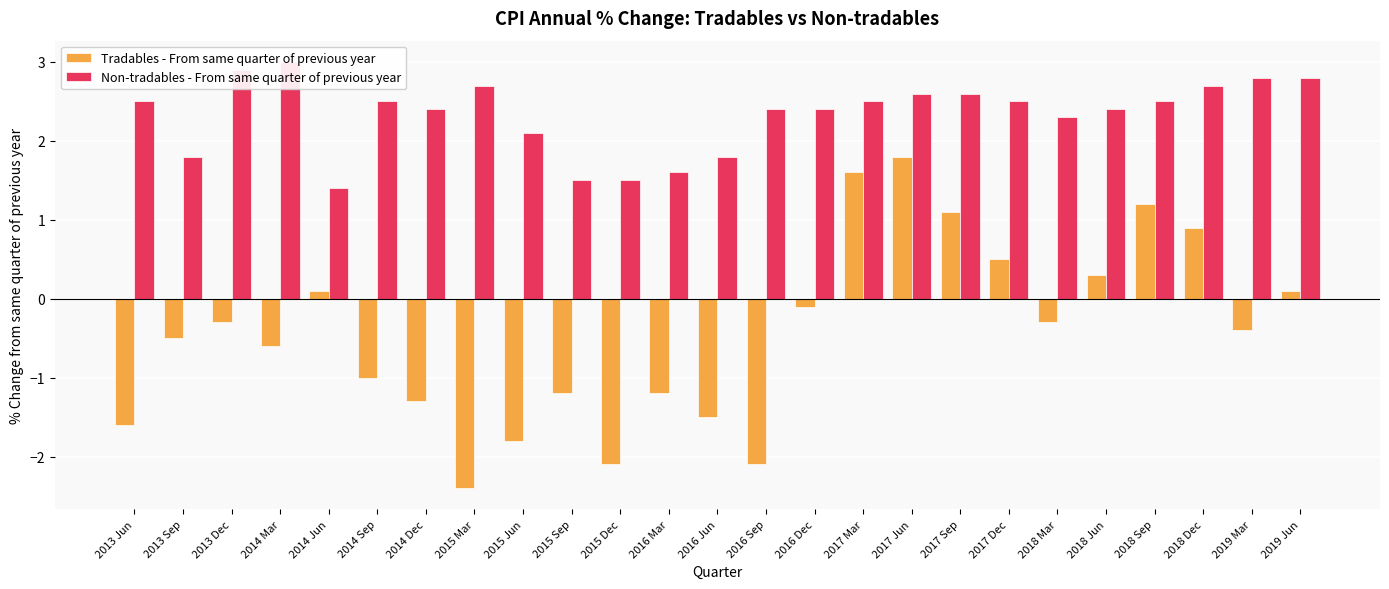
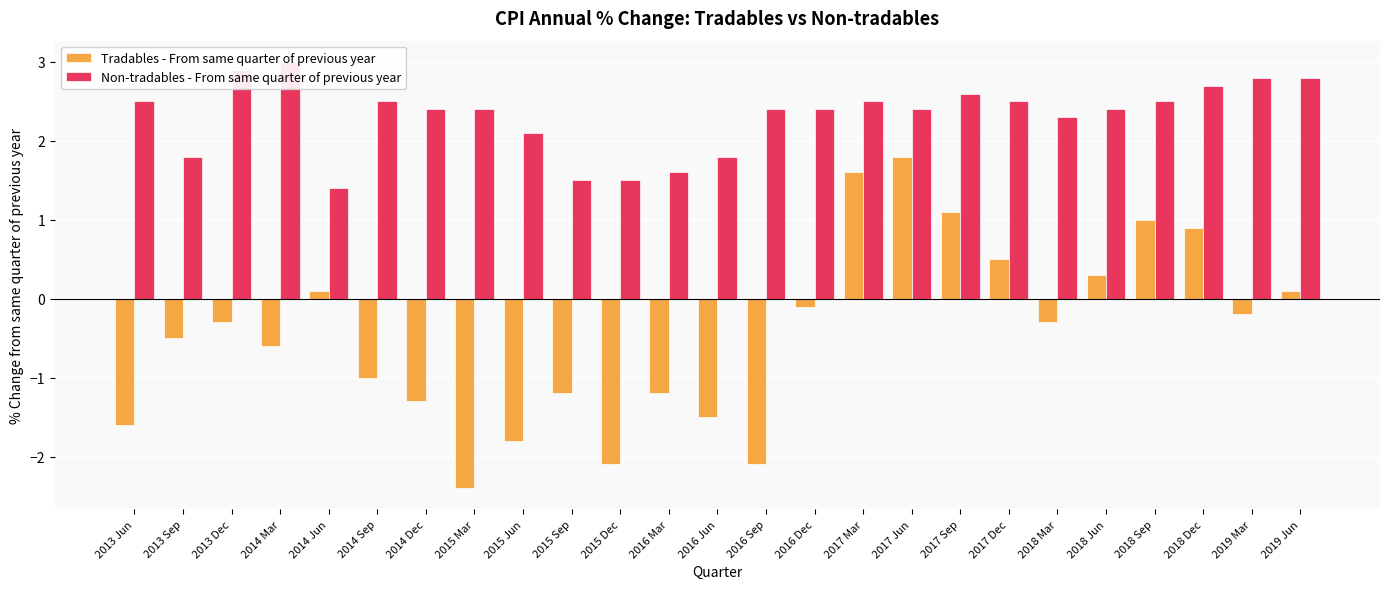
  {
    "Tradables - From same quarter of previous year": {
      "2013 Jun": -1.6,
      "2013 Sep": -0.5,
      "2013 Dec": -0.3,
      "2014 Mar": -0.6,
      "2014 Jun": 0.1,
      "2014 Sep": -1.0,
      "2014 Dec": -1.3,
      "2015 Mar": -2.4,
      "2015 Jun": -1.8,
      "2015 Sep": -1.2,
      "2015 Dec": -2.1,
      "2016 Mar": -1.2,
      "2016 Jun": -1.5,
      "2016 Sep": -2.1,
      "2016 Dec": -0.1,
      "2017 Mar": 1.6,
      "2017 Jun": 1.8,
      "2017 Sep": 1.1,
      "2017 Dec": 0.5,
      "2018 Mar": -0.3,
      "2018 Jun": 0.3,
-     "2018 Sep": 1.2,
+     "2018 Sep": 1.0,
      "2018 Dec": 0.9,
-     "2019 Mar": -0.4,
+     "2019 Mar": -0.2,
      "2019 Jun": 0.1
    },
    "Non-tradables - From same quarter of previous year": {
      "2013 Jun": 2.5,
      "2013 Sep": 1.8,
      "2014 Jun": 1.4,
      "2014 Sep": 2.5,
      "2014 Dec": 2.4,
-     "2015 Mar": 2.7,
+     "2015 Mar": 2.4,
      "2015 Jun": 2.1,
      "2015 Sep": 1.5,
      "2015 Dec": 1.5,
      "2016 Mar": 1.6,
      "2016 Jun": 1.8,
      "2016 Sep": 2.4,
      "2016 Dec": 2.4,
      "2017 Mar": 2.5,
-     "2017 Jun": 2.6,
+     "2017 Jun": 2.4,
      "2017 Sep": 2.6,
      "2017 Dec": 2.5,
      "2018 Mar": 2.3,
      "2018 Jun": 2.4,
      "2018 Sep": 2.5,
      "2018 Dec": 2.7,
      "2019 Mar": 2.8,
      "2019 Jun": 2.8
    }
  }
